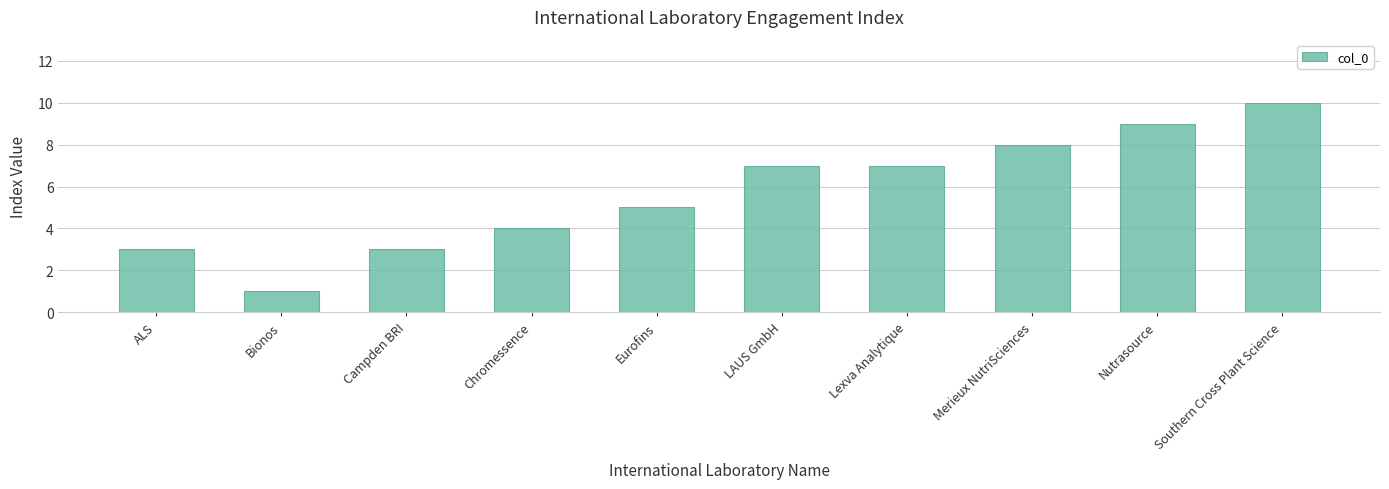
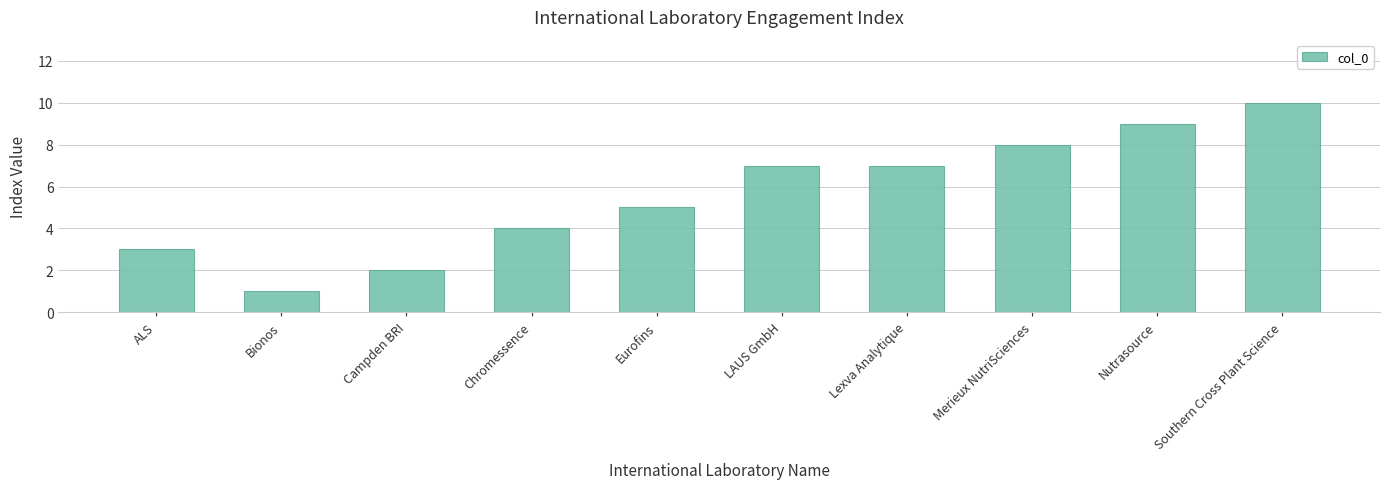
  {
    "ALS": 3,
    "Bionos": 1,
-   "Campden BRI": 3,
+   "Campden BRI": 2,
    "Chromessence": 4,
    "Eurofins": 5,
    "LAUS GmbH": 7,
    "Lexva Analytique": 7,
    "Merieux NutriSciences": 8,
    "Nutrasource": 9,
    "Southern Cross Plant Science": 10
  }
